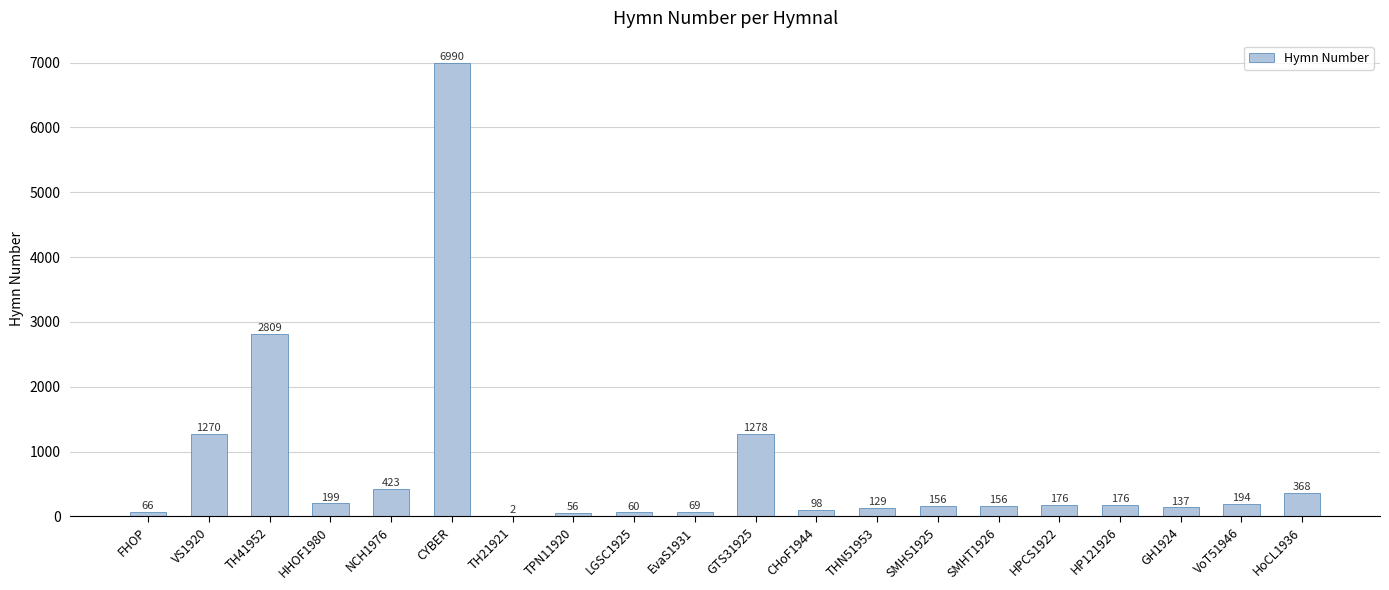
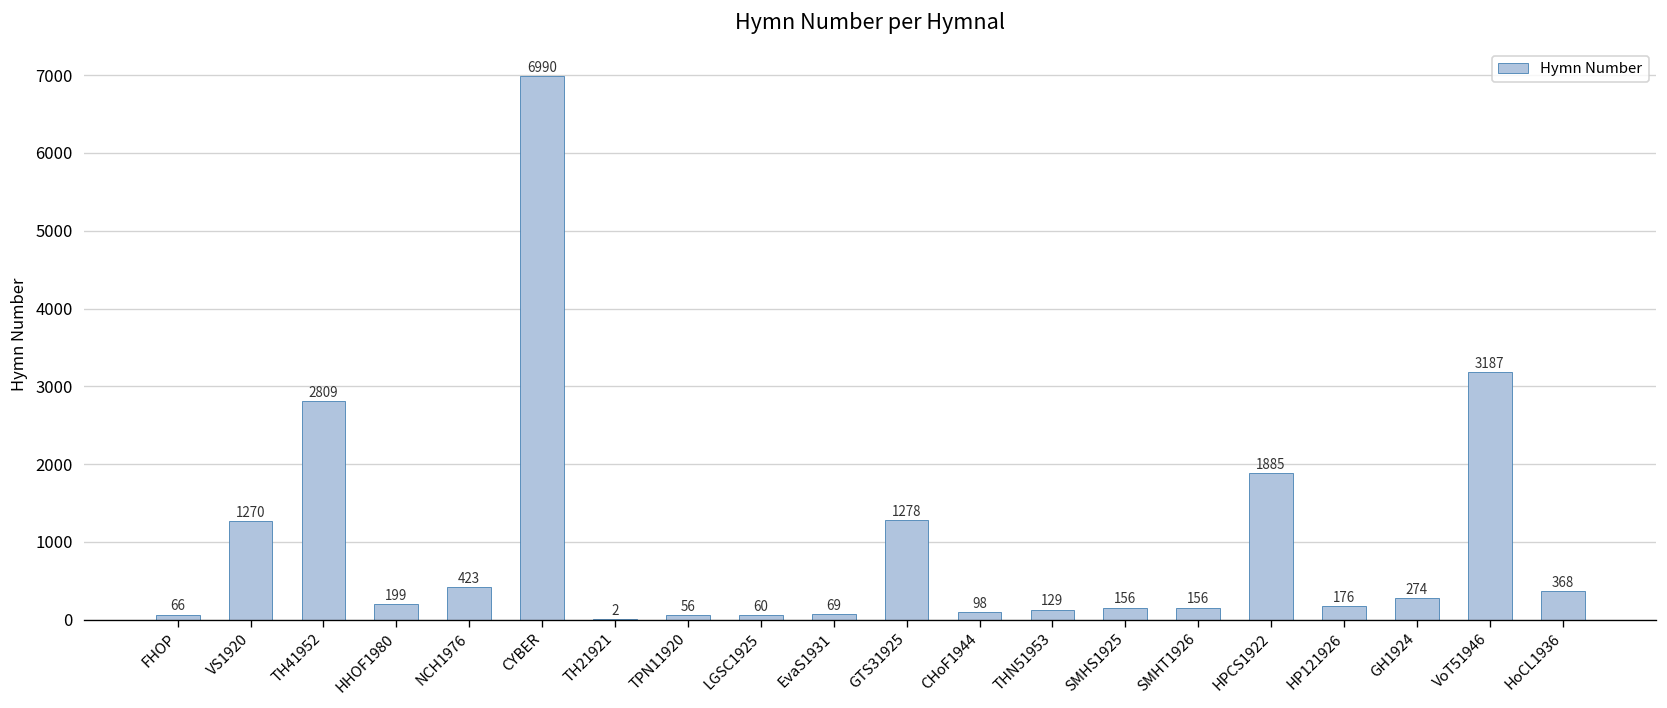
  {
    "FHOP": 66,
    "VS1920": 1270,
    "TH41952": 2809,
    "HHOF1980": 199,
    "NCH1976": 423,
    "CYBER": 6990,
    "TH21921": 2,
    "TPN11920": 56,
    "LGSC1925": 60,
    "EvaS1931": 69,
    "GTS31925": 1278,
    "CHoF1944": 98,
    "THN51953": 129,
    "SMHS1925": 156,
    "SMHT1926": 156,
-   "HPCS1922": 176,
+   "HPCS1922": 1885,
    "HP121926": 176,
-   "GH1924": 137,
-   "VoT51946": 194,
+   "GH1924": 274,
+   "VoT51946": 3187,
    "HoCL1936": 368
  }
